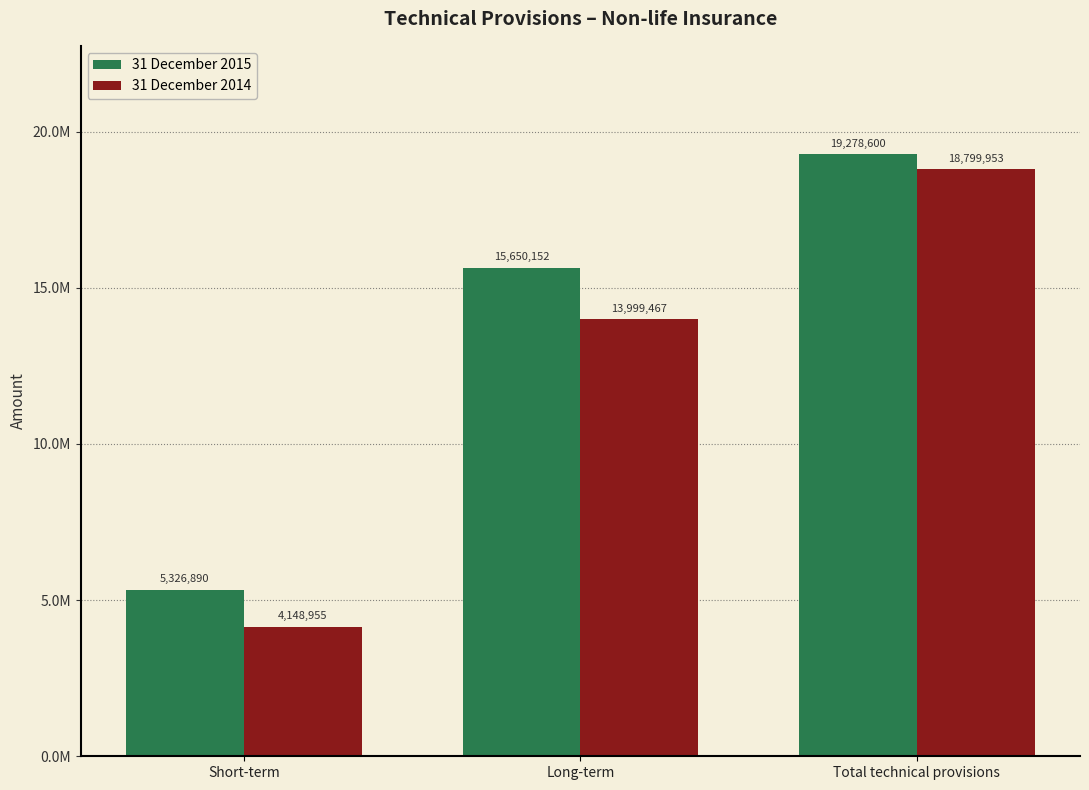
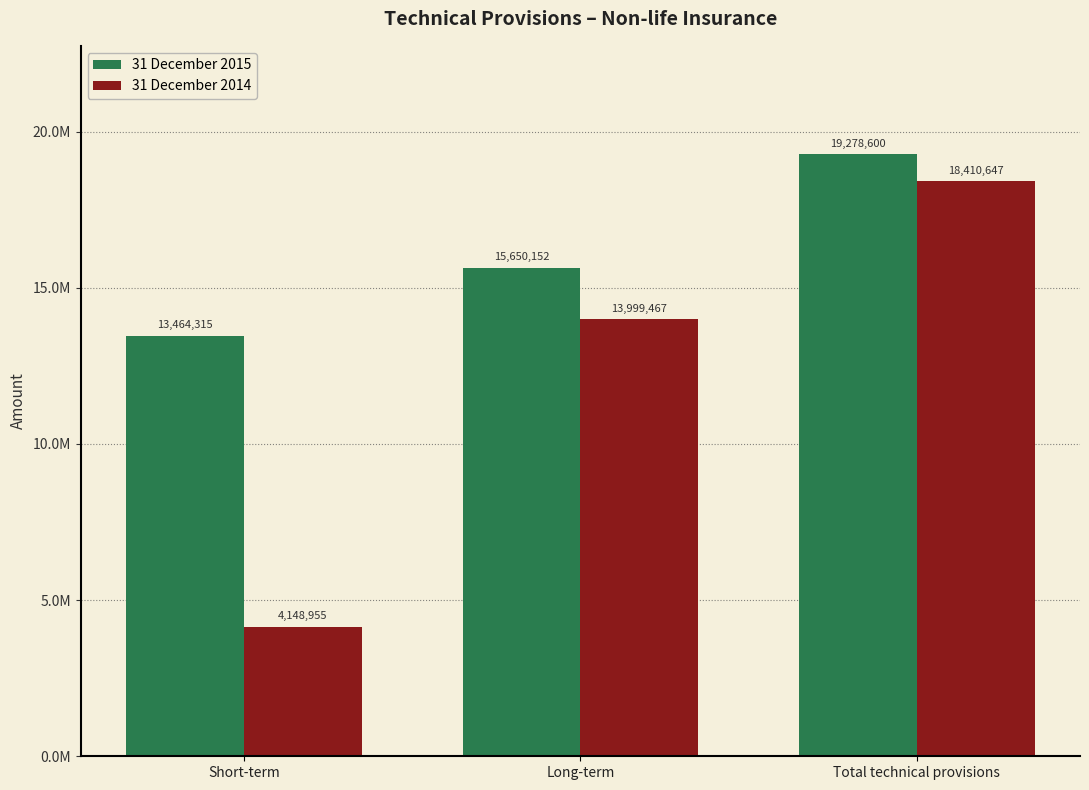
  {
    "31 December 2015": {
-     "Short-term": "5,326,890",
+     "Short-term": "13,464,315",
      "Long-term": "15,650,152",
      "Total technical provisions": "19,278,600"
    },
    "31 December 2014": {
      "Short-term": "4,148,955",
      "Long-term": "13,999,467",
-     "Total technical provisions": "18,799,953"
+     "Total technical provisions": "18,410,647"
    }
  }
